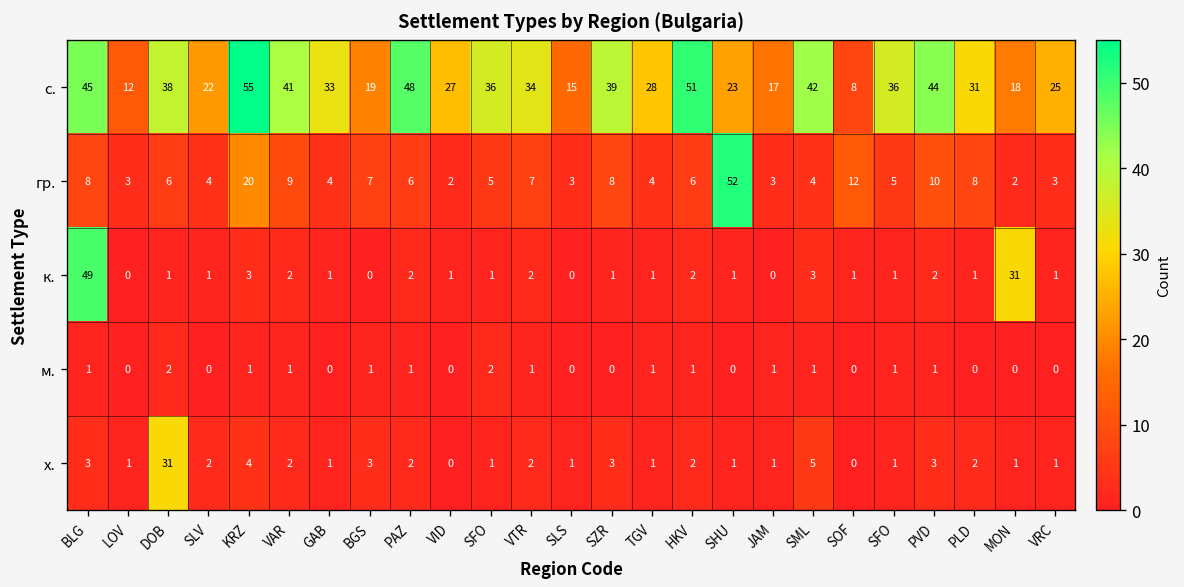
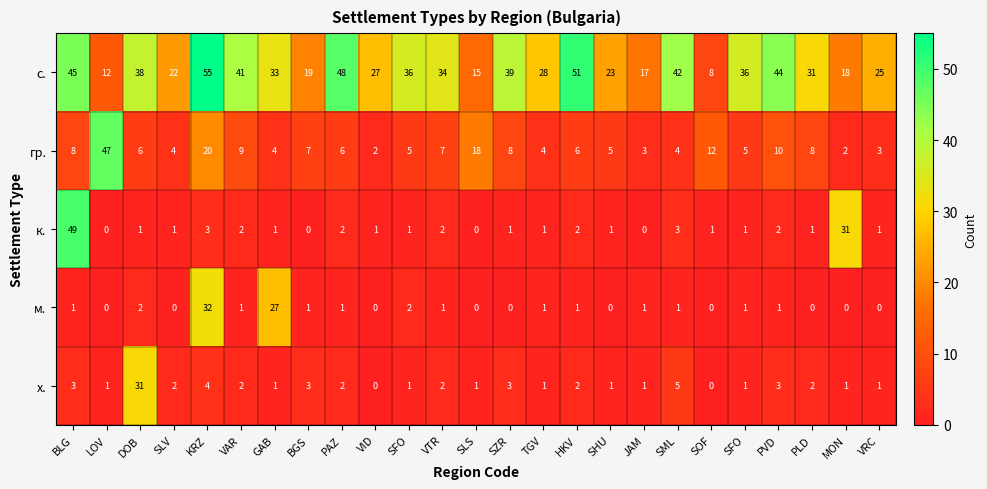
  {
    "с.": {
      "BLG": 45,
      "LOV": 12,
      "DOB": 38,
      "SLV": 22,
      "KRZ": 55,
      "VAR": 41,
      "GAB": 33,
      "BGS": 19,
      "PAZ": 48,
      "VID": 27,
      "VTR": 34,
      "SLS": 15,
      "SZR": 39,
      "TGV": 28,
      "HKV": 51,
      "SHU": 23,
      "JAM": 17,
      "SML": 42,
      "SOF": 8,
      "PVD": 44,
      "PLD": 31,
      "MON": 18,
      "VRC": 25
    },
    "гр.": {
      "BLG": 8,
-     "LOV": 3,
+     "LOV": 47,
      "DOB": 6,
      "SLV": 4,
      "KRZ": 20,
      "VAR": 9,
      "GAB": 4,
      "BGS": 7,
      "PAZ": 6,
      "VID": 2,
      "VTR": 7,
-     "SLS": 3,
+     "SLS": 18,
      "SZR": 8,
      "TGV": 4,
      "HKV": 6,
-     "SHU": 52,
+     "SHU": 5,
      "JAM": 3,
      "SML": 4,
      "SOF": 12,
      "PVD": 10,
      "PLD": 8,
      "MON": 2,
      "VRC": 3
    },
    "к.": {
      "BLG": 49,
      "LOV": 0,
      "DOB": 1,
      "SLV": 1,
      "KRZ": 3,
      "VAR": 2,
      "GAB": 1,
      "BGS": 0,
      "PAZ": 2,
      "VID": 1,
      "VTR": 2,
      "SLS": 0,
      "SZR": 1,
      "TGV": 1,
      "HKV": 2,
      "SHU": 1,
      "JAM": 0,
      "SML": 3,
      "SOF": 1,
      "PVD": 2,
      "PLD": 1,
      "MON": 31,
      "VRC": 1
    },
    "м.": {
      "BLG": 1,
      "LOV": 0,
      "DOB": 2,
      "SLV": 0,
-     "KRZ": 1,
+     "KRZ": 32,
      "VAR": 1,
-     "GAB": 0,
+     "GAB": 27,
      "BGS": 1,
      "PAZ": 1,
      "VID": 0,
      "VTR": 1,
      "SLS": 0,
      "SZR": 0,
      "TGV": 1,
      "HKV": 1,
      "SHU": 0,
      "JAM": 1,
      "SML": 1,
      "SOF": 0,
      "PVD": 1,
      "PLD": 0,
      "MON": 0,
      "VRC": 0
    },
    "х.": {
      "BLG": 3,
      "LOV": 1,
      "DOB": 31,
      "SLV": 2,
      "KRZ": 4,
      "VAR": 2,
      "GAB": 1,
      "BGS": 3,
      "PAZ": 2,
      "VID": 0,
      "VTR": 2,
      "SLS": 1,
      "SZR": 3,
      "TGV": 1,
      "HKV": 2,
      "SHU": 1,
      "JAM": 1,
      "SML": 5,
      "SOF": 0,
      "PVD": 3,
      "PLD": 2,
      "MON": 1,
      "VRC": 1
    }
  }
